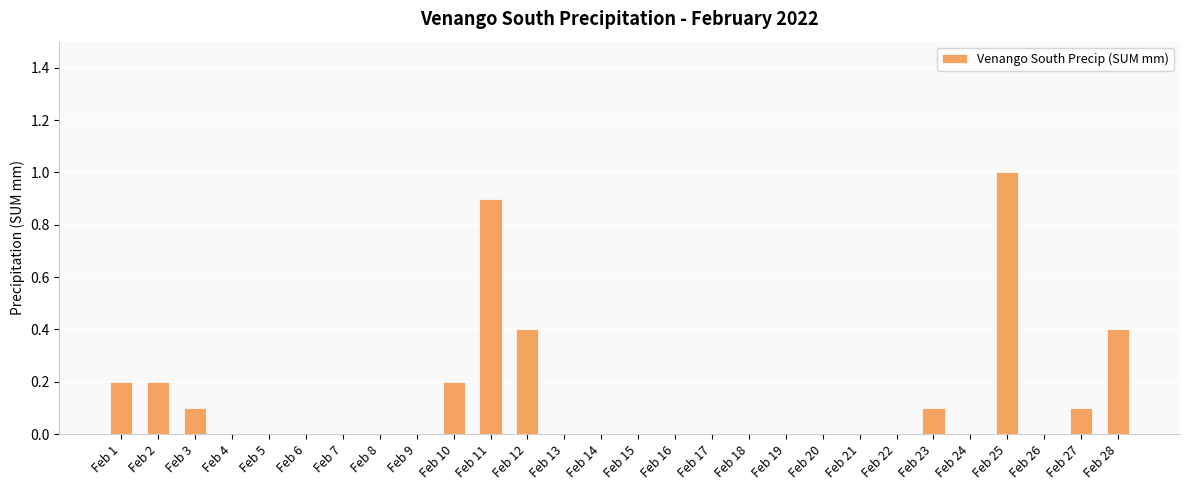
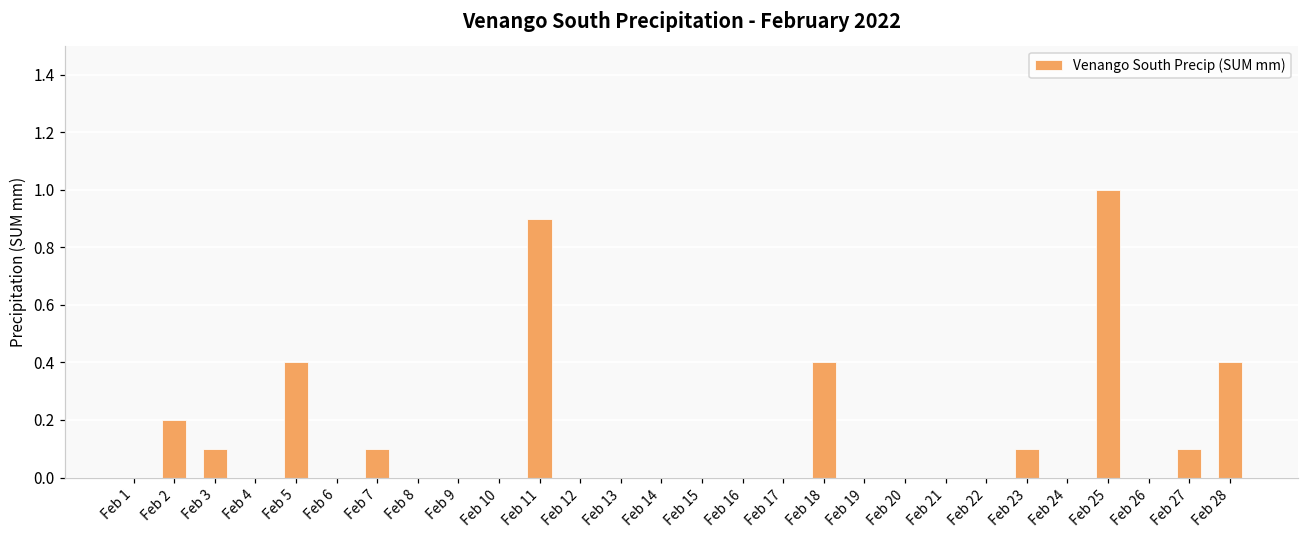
  {
-   "Feb 1": 0.2,
+   "Feb 1": 0.0,
    "Feb 2": 0.2,
    "Feb 3": 0.1,
    "Feb 4": 0.0,
-   "Feb 5": 0.0,
+   "Feb 5": 0.4,
    "Feb 6": 0.0,
-   "Feb 7": 0.0,
+   "Feb 7": 0.1,
    "Feb 8": 0.0,
    "Feb 9": 0.0,
-   "Feb 10": 0.2,
+   "Feb 10": 0.0,
    "Feb 11": 0.9,
-   "Feb 12": 0.4,
+   "Feb 12": 0.0,
    "Feb 13": 0.0,
    "Feb 14": 0.0,
    "Feb 15": 0.0,
    "Feb 16": 0.0,
    "Feb 17": 0.0,
-   "Feb 18": 0.0,
+   "Feb 18": 0.4,
    "Feb 19": 0.0,
    "Feb 20": 0.0,
    "Feb 21": 0.0,
    "Feb 22": 0.0,
    "Feb 23": 0.1,
    "Feb 24": 0.0,
    "Feb 25": 1.0,
    "Feb 26": 0.0,
    "Feb 27": 0.1,
    "Feb 28": 0.4
  }
